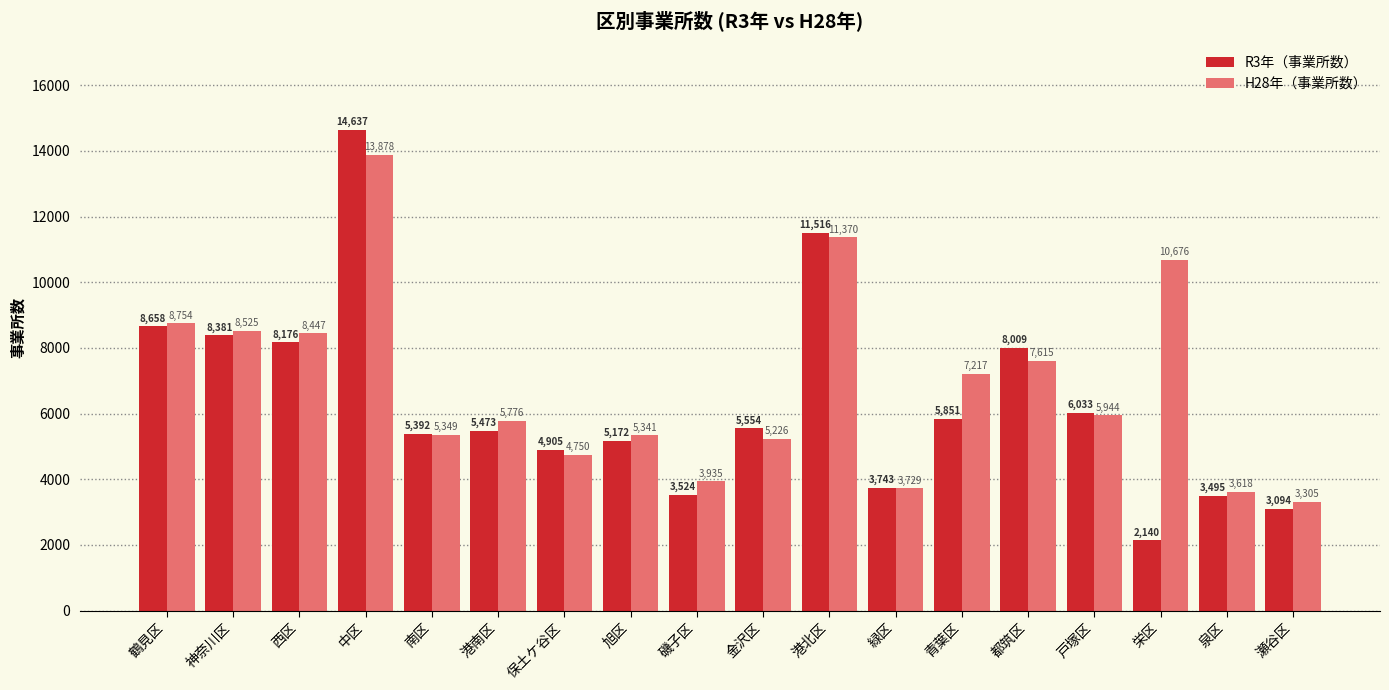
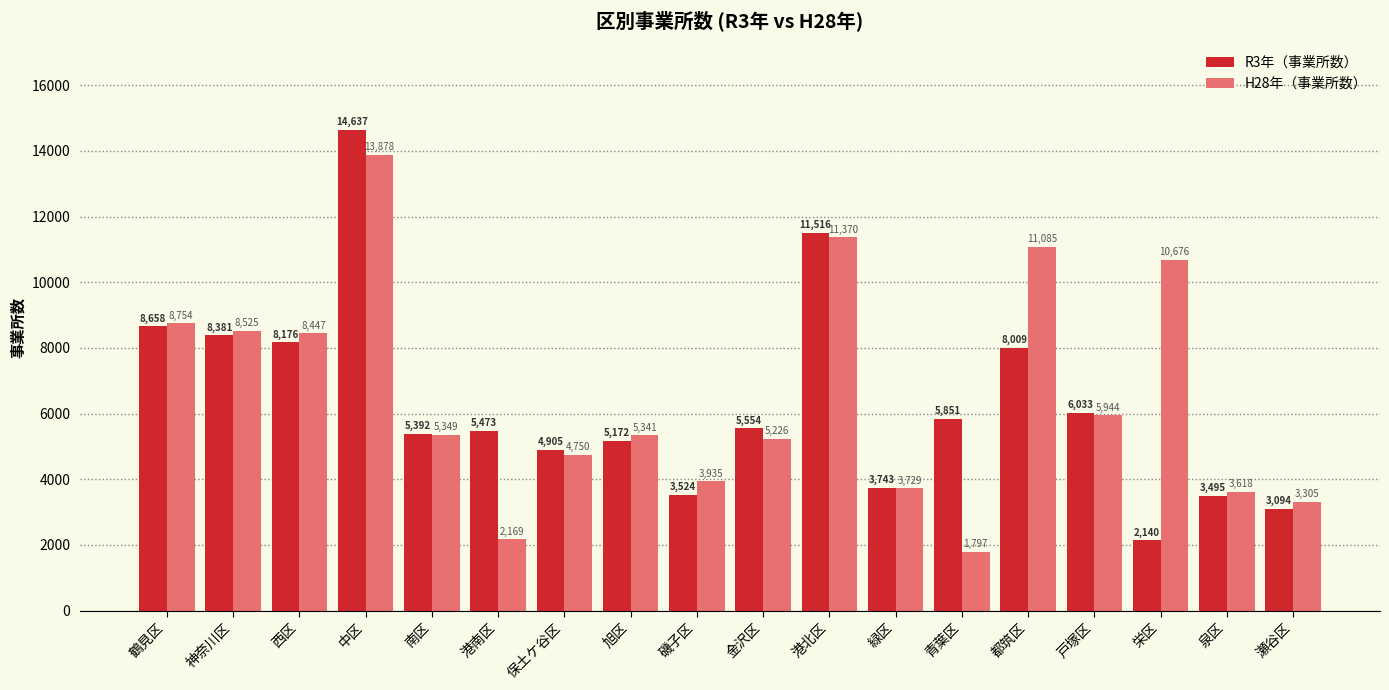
  {
    "R3年（事業所数）": {
      "鶴見区": "8,658",
      "神奈川区": "8,381",
      "西区": "8,176",
      "中区": "14,637",
      "南区": "5,392",
      "港南区": "5,473",
      "保土ケ谷区": "4,905",
      "旭区": "5,172",
      "磯子区": "3,524",
      "金沢区": "5,554",
      "港北区": "11,516",
      "緑区": "3,743",
      "青葉区": "5,851",
      "都筑区": "8,009",
      "戸塚区": "6,033",
      "栄区": "2,140",
      "泉区": "3,495",
      "瀬谷区": "3,094"
    },
    "H28年（事業所数）": {
      "鶴見区": "8,754",
      "神奈川区": "8,525",
      "西区": "8,447",
      "中区": "13,878",
      "南区": "5,349",
-     "港南区": "5,776",
+     "港南区": "2,169",
      "保土ケ谷区": "4,750",
      "旭区": "5,341",
      "磯子区": "3,935",
      "金沢区": "5,226",
      "港北区": "11,370",
      "緑区": "3,729",
-     "青葉区": "7,217",
-     "都筑区": "7,615",
+     "青葉区": "1,797",
+     "都筑区": "11,085",
      "戸塚区": "5,944",
      "栄区": "10,676",
      "泉区": "3,618",
      "瀬谷区": "3,305"
    }
  }
